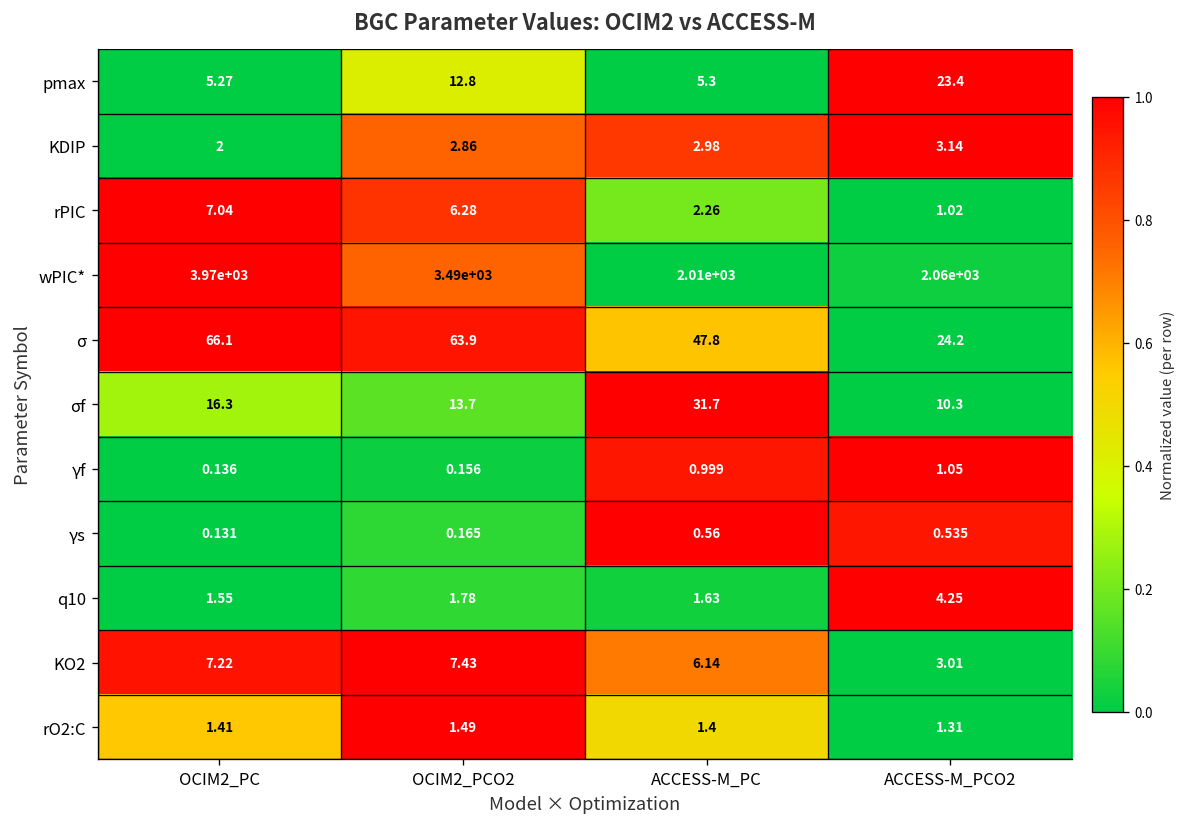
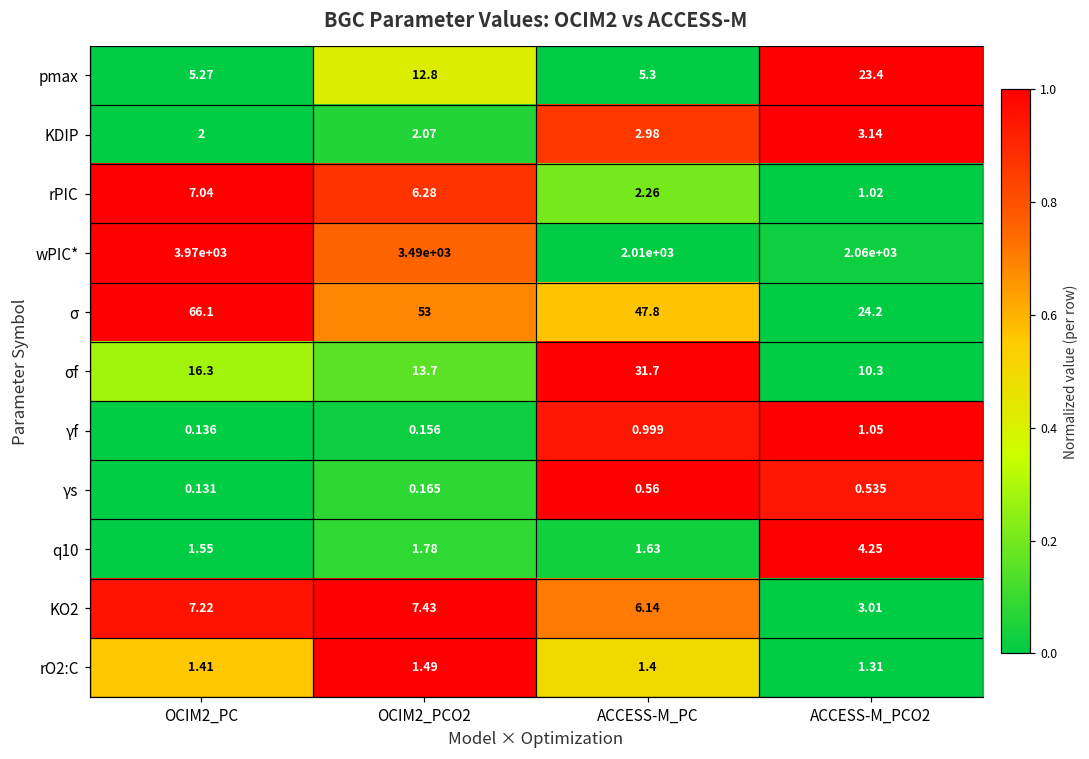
  {
    "pmax": {
      "OCIM2_PC": "5.27",
      "OCIM2_PCO2": "12.8",
      "ACCESS-M_PC": "5.3",
      "ACCESS-M_PCO2": "23.4"
    },
    "KDIP": {
      "OCIM2_PC": "2",
-     "OCIM2_PCO2": "2.86",
+     "OCIM2_PCO2": "2.07",
      "ACCESS-M_PC": "2.98",
      "ACCESS-M_PCO2": "3.14"
    },
    "rPIC": {
      "OCIM2_PC": "7.04",
      "OCIM2_PCO2": "6.28",
      "ACCESS-M_PC": "2.26",
      "ACCESS-M_PCO2": "1.02"
    },
    "wPIC*": {
      "OCIM2_PC": "3.97e+03",
      "OCIM2_PCO2": "3.49e+03",
      "ACCESS-M_PC": "2.01e+03",
      "ACCESS-M_PCO2": "2.06e+03"
    },
    "σ": {
      "OCIM2_PC": "66.1",
-     "OCIM2_PCO2": "63.9",
+     "OCIM2_PCO2": "53",
      "ACCESS-M_PC": "47.8",
      "ACCESS-M_PCO2": "24.2"
    },
    "σf": {
      "OCIM2_PC": "16.3",
      "OCIM2_PCO2": "13.7",
      "ACCESS-M_PC": "31.7",
      "ACCESS-M_PCO2": "10.3"
    },
    "γf": {
      "OCIM2_PC": "0.136",
      "OCIM2_PCO2": "0.156",
      "ACCESS-M_PC": "0.999",
      "ACCESS-M_PCO2": "1.05"
    },
    "γs": {
      "OCIM2_PC": "0.131",
      "OCIM2_PCO2": "0.165",
      "ACCESS-M_PC": "0.56",
      "ACCESS-M_PCO2": "0.535"
    },
    "q10": {
      "OCIM2_PC": "1.55",
      "OCIM2_PCO2": "1.78",
      "ACCESS-M_PC": "1.63",
      "ACCESS-M_PCO2": "4.25"
    },
    "KO2": {
      "OCIM2_PC": "7.22",
      "OCIM2_PCO2": "7.43",
      "ACCESS-M_PC": "6.14",
      "ACCESS-M_PCO2": "3.01"
    },
    "rO2:C": {
      "OCIM2_PC": "1.41",
      "OCIM2_PCO2": "1.49",
      "ACCESS-M_PC": "1.4",
      "ACCESS-M_PCO2": "1.31"
    }
  }
